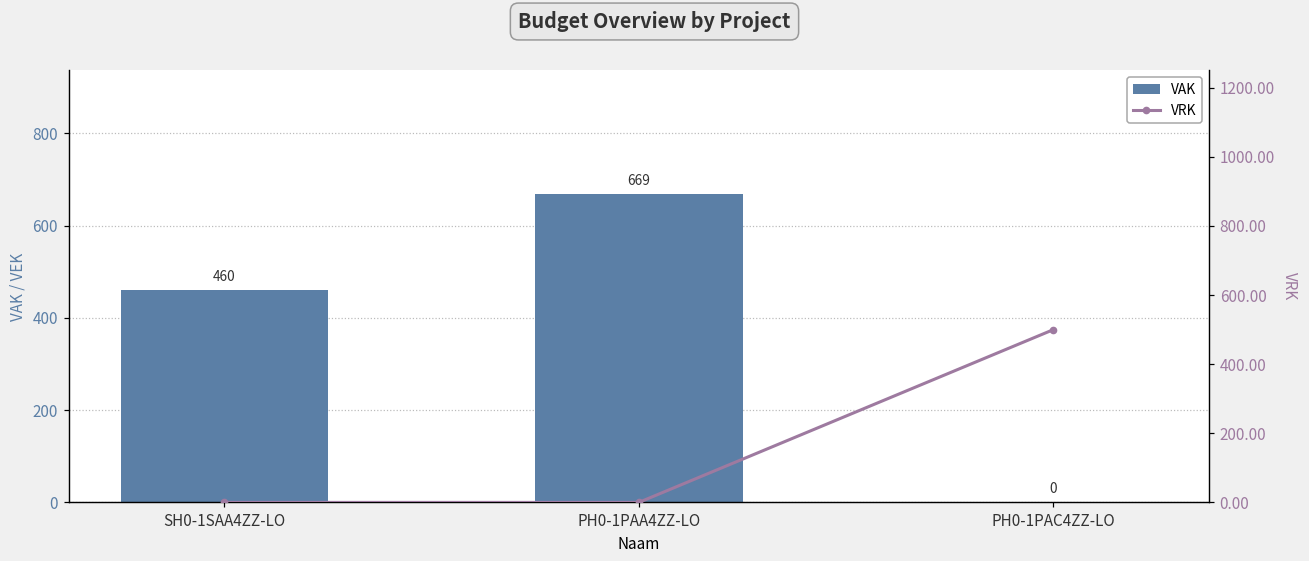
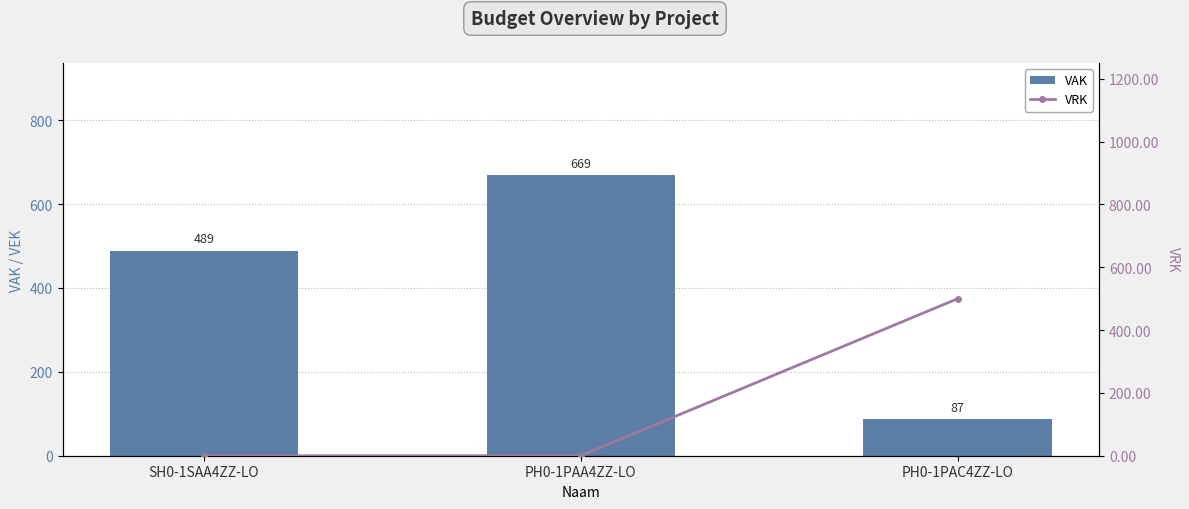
  {
    "VAK": {
-     "SH0-1SAA4ZZ-LO": 460,
+     "SH0-1SAA4ZZ-LO": 489,
      "PH0-1PAA4ZZ-LO": 669,
-     "PH0-1PAC4ZZ-LO": 0
+     "PH0-1PAC4ZZ-LO": 87
    }
  }
